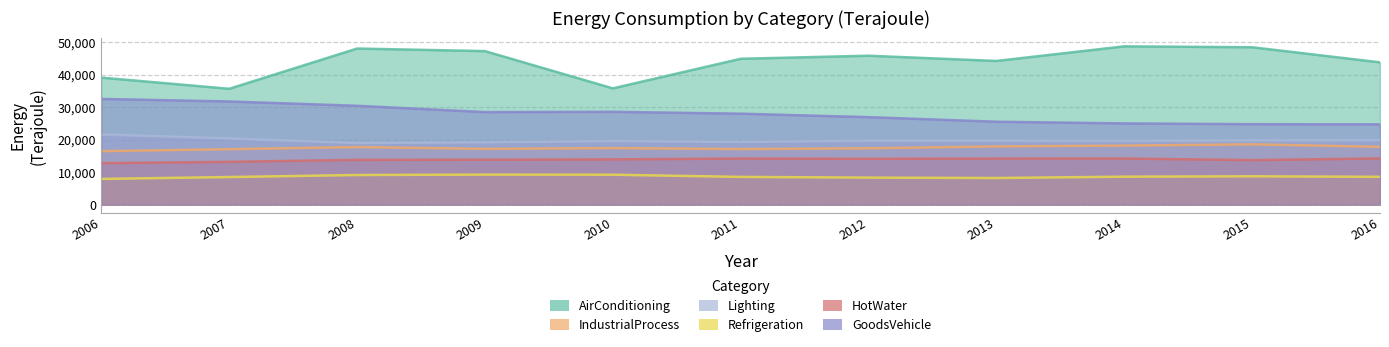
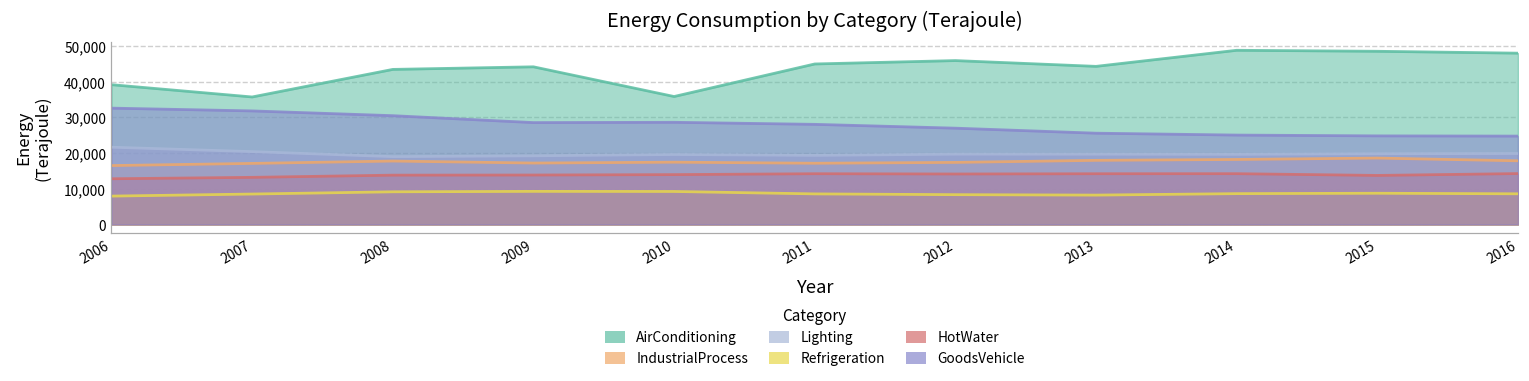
  {
    "AirConditioning": {
      "2006": "39,000",
      "2007": "36,000",
-     "2008": "48,000",
-     "2009": "47,000",
+     "2008": "43,000",
+     "2009": "44,000",
      "2010": "36,000",
      "2011": "45,000",
      "2012": "46,000",
      "2013": "44,000",
      "2014": "49,000",
      "2015": "48,000",
-     "2016": "44,000"
+     "2016": "48,000"
    }
  }
